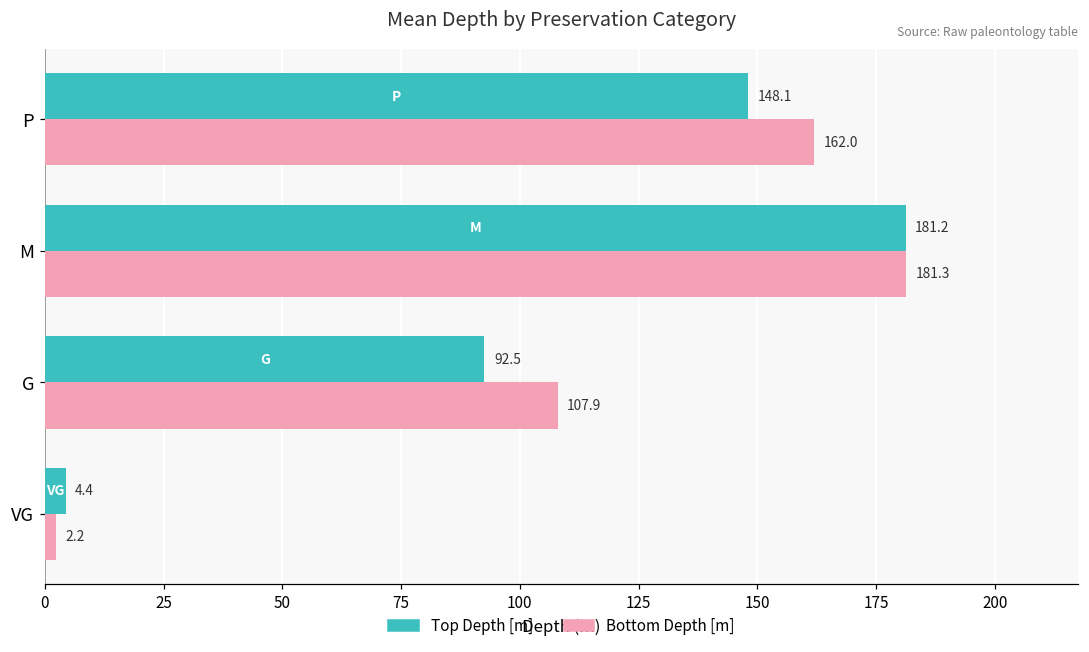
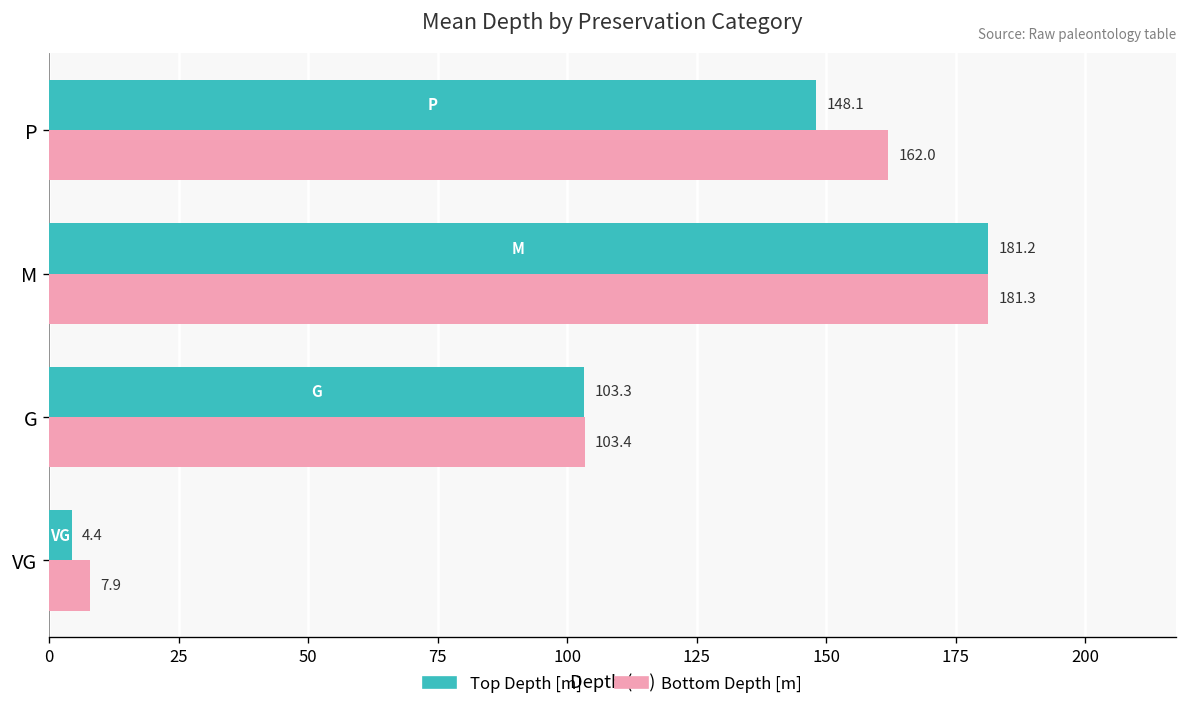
  {
    "Top Depth [m]": {
      "P": 148.1,
      "M": 181.2,
-     "G": 92.5,
+     "G": 103.3,
      "VG": 4.4
    },
    "Bottom Depth [m]": {
      "P": 162.0,
      "M": 181.3,
-     "G": 107.9,
-     "VG": 2.2
+     "G": 103.4,
+     "VG": 7.9
    }
  }
